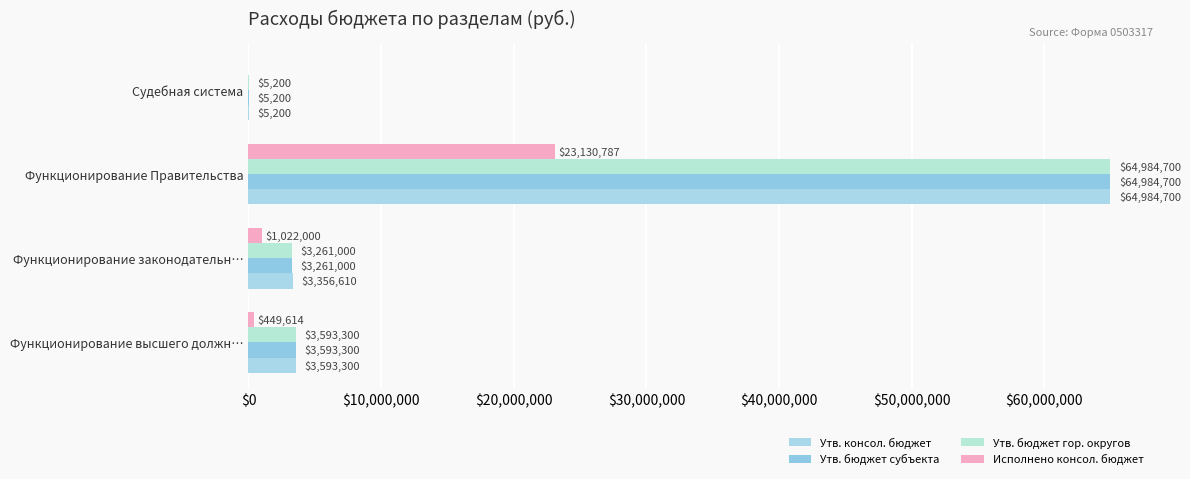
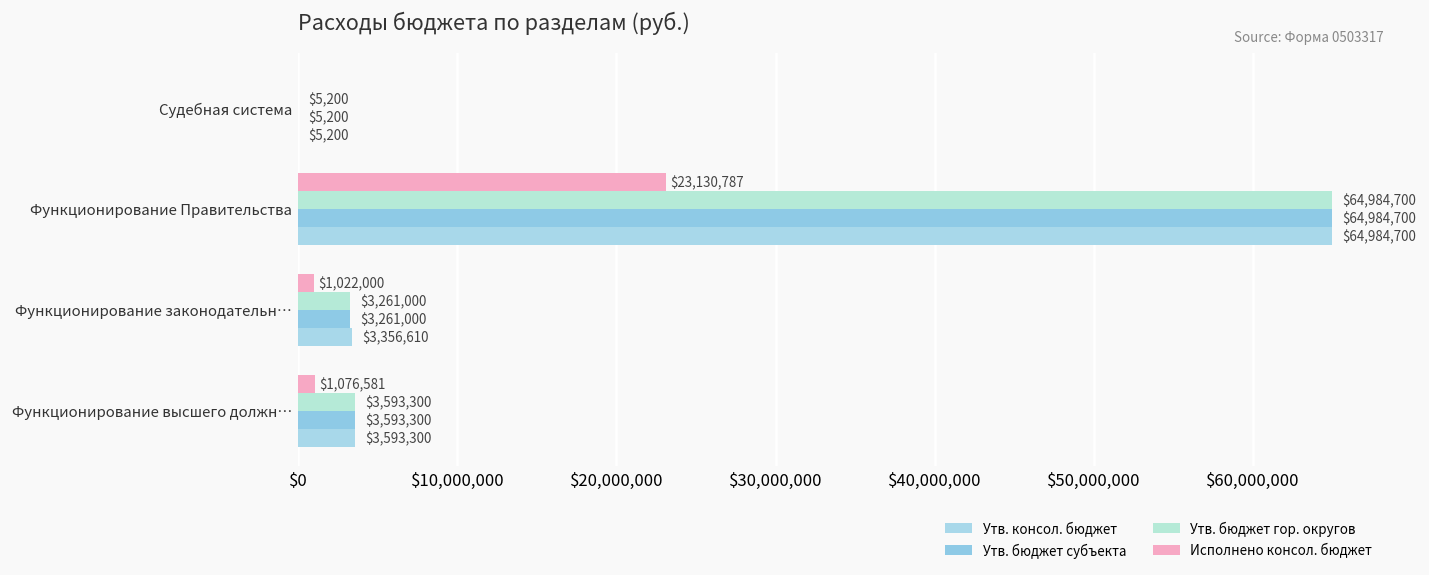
  {
    "Исполнено консол. бюджет": {
      "Функционирование Правительства": "$23,130,787",
      "Функционирование законодательн…": "$1,022,000",
-     "Функционирование высшего должн…": "$449,614"
+     "Функционирование высшего должн…": "$1,076,581"
    }
  }
